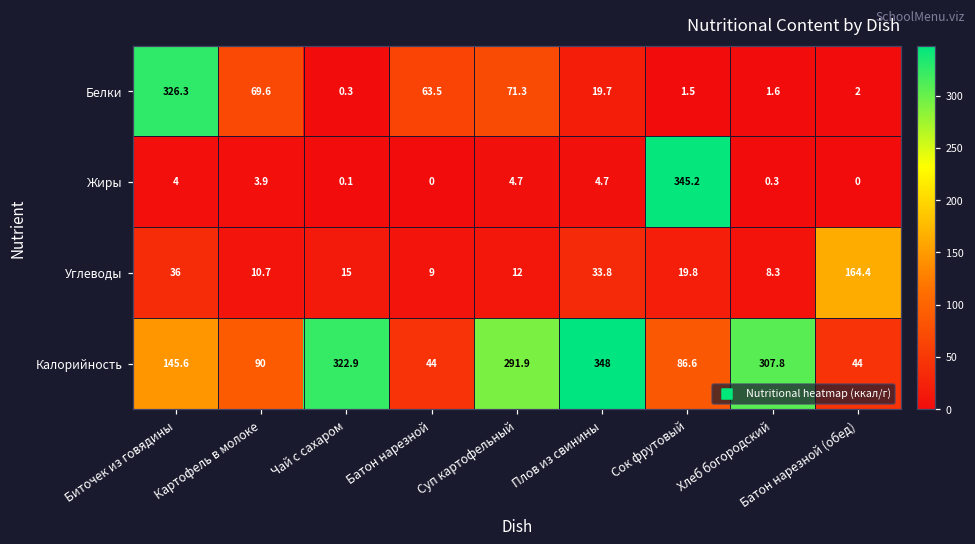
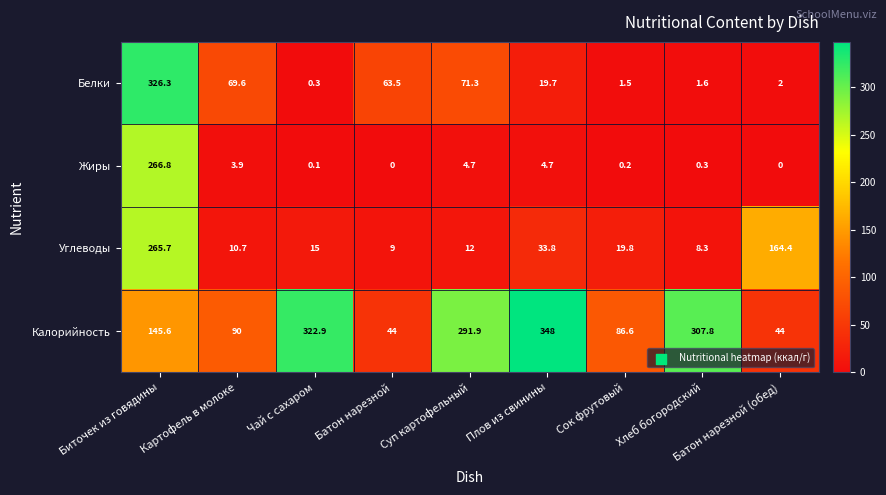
  {
    "Белки": {
      "Биточек из говядины": 326.3,
      "Картофель в молоке": 69.6,
      "Чай с сахаром": 0.3,
      "Батон нарезной": 63.5,
      "Суп картофельный": 71.3,
      "Плов из свинины": 19.7,
      "Сок фрутовый": 1.5,
      "Хлеб богородский": 1.6,
      "Батон нарезной (обед)": 2
    },
    "Жиры": {
-     "Биточек из говядины": 4,
+     "Биточек из говядины": 266.8,
      "Картофель в молоке": 3.9,
      "Чай с сахаром": 0.1,
      "Батон нарезной": 0,
      "Суп картофельный": 4.7,
      "Плов из свинины": 4.7,
-     "Сок фрутовый": 345.2,
+     "Сок фрутовый": 0.2,
      "Хлеб богородский": 0.3,
      "Батон нарезной (обед)": 0
    },
    "Углеводы": {
-     "Биточек из говядины": 36,
+     "Биточек из говядины": 265.7,
      "Картофель в молоке": 10.7,
      "Чай с сахаром": 15,
      "Батон нарезной": 9,
      "Суп картофельный": 12,
      "Плов из свинины": 33.8,
      "Сок фрутовый": 19.8,
      "Хлеб богородский": 8.3,
      "Батон нарезной (обед)": 164.4
    },
    "Калорийность": {
      "Биточек из говядины": 145.6,
      "Картофель в молоке": 90,
      "Чай с сахаром": 322.9,
      "Батон нарезной": 44,
      "Суп картофельный": 291.9,
      "Плов из свинины": 348,
      "Сок фрутовый": 86.6,
      "Хлеб богородский": 307.8,
      "Батон нарезной (обед)": 44
    }
  }
